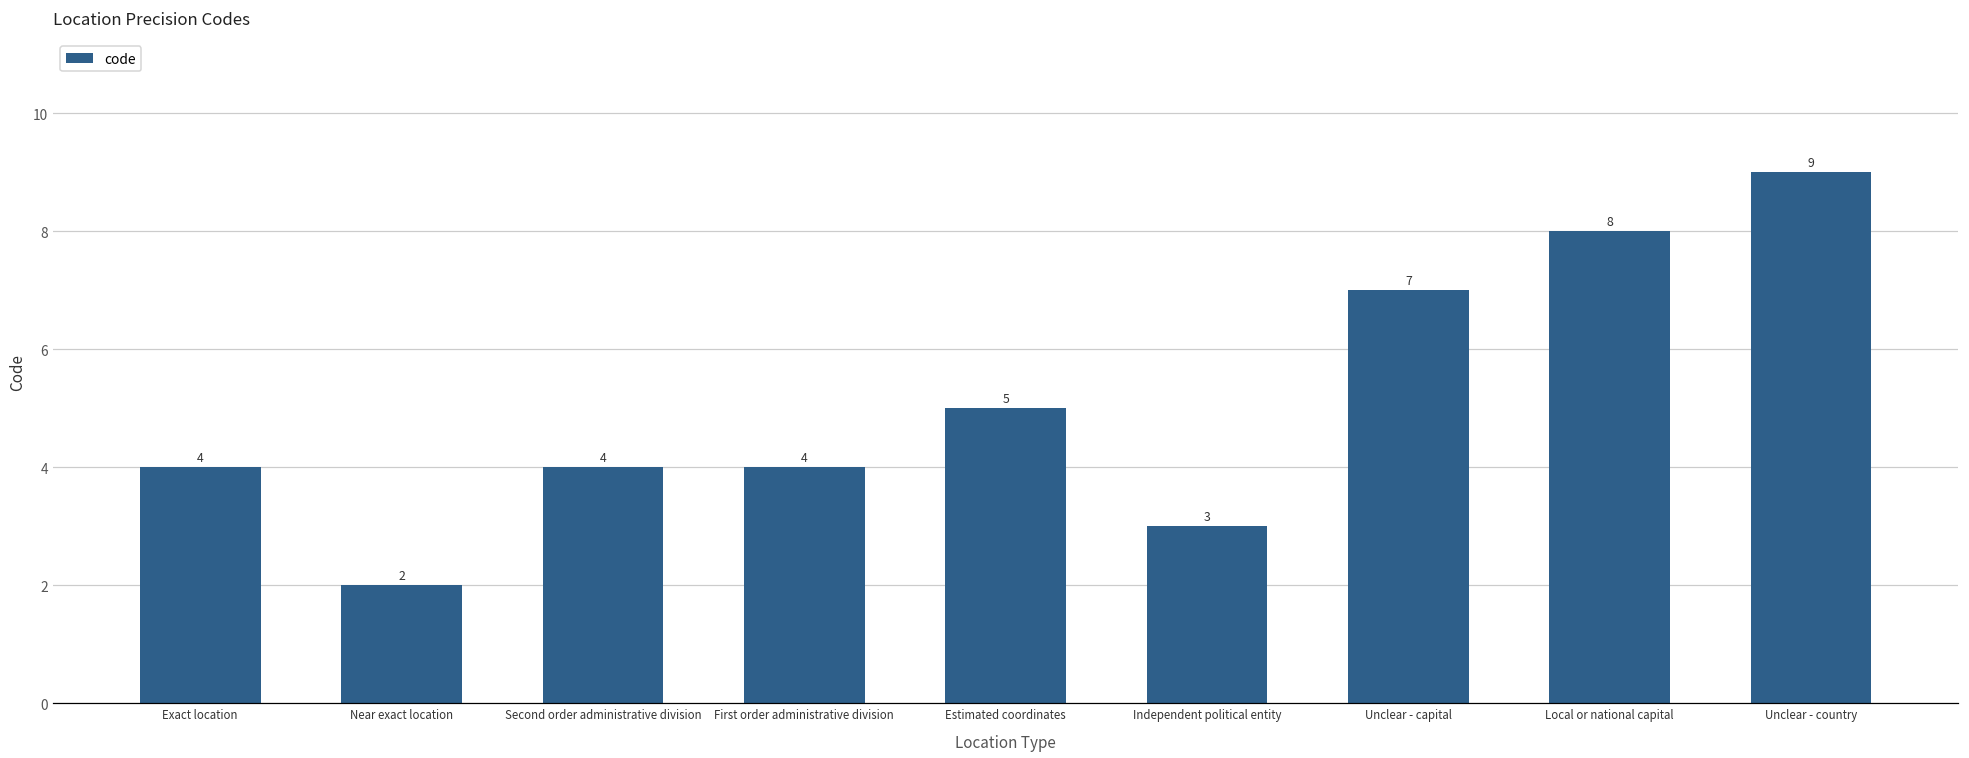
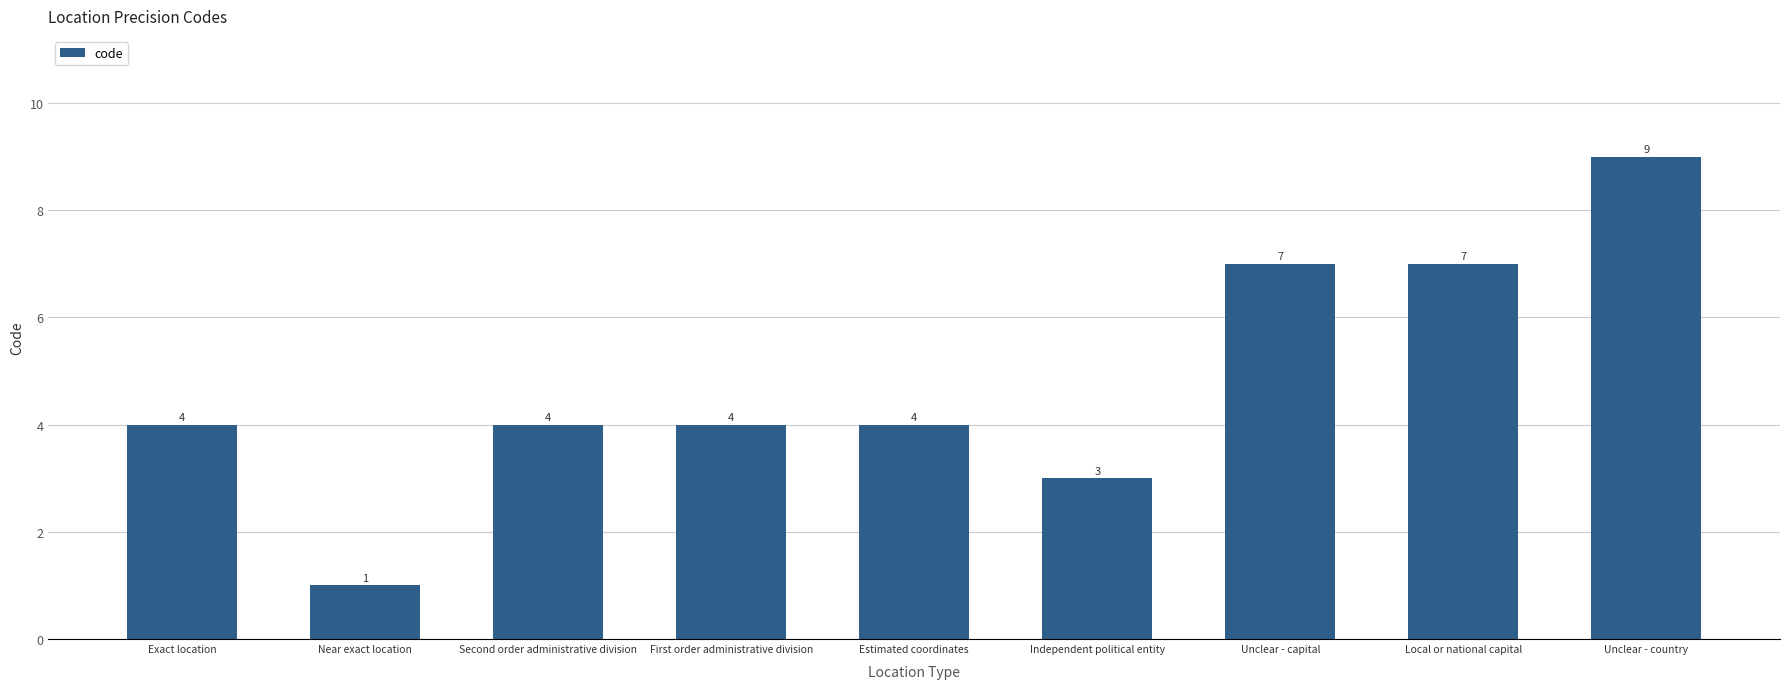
  {
    "Exact location": 4,
-   "Near exact location": 2,
+   "Near exact location": 1,
    "Second order administrative division": 4,
    "First order administrative division": 4,
-   "Estimated coordinates": 5,
+   "Estimated coordinates": 4,
    "Independent political entity": 3,
    "Unclear - capital": 7,
-   "Local or national capital": 8,
+   "Local or national capital": 7,
    "Unclear - country": 9
  }
